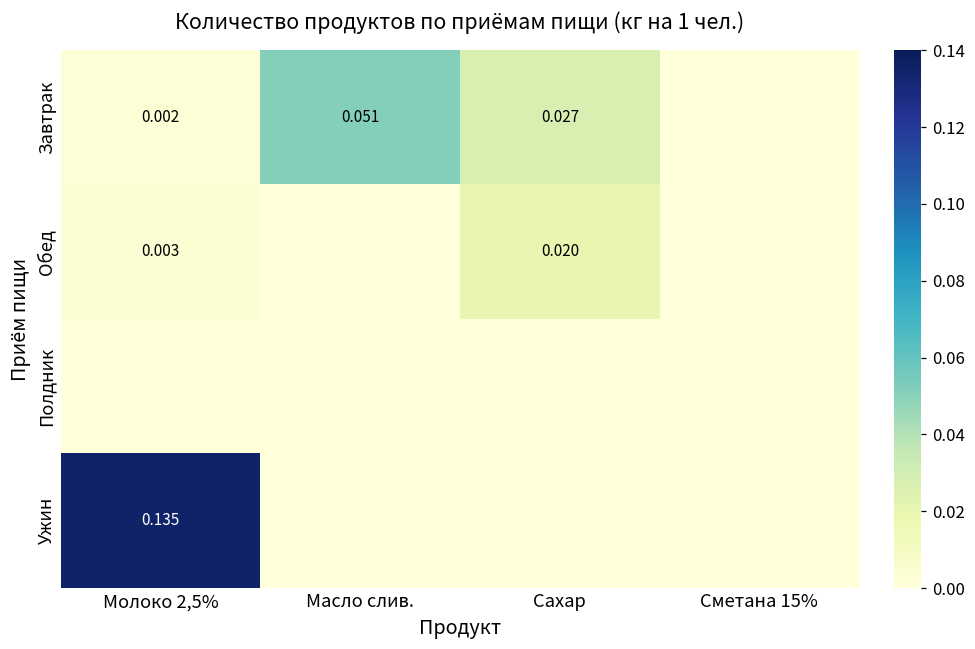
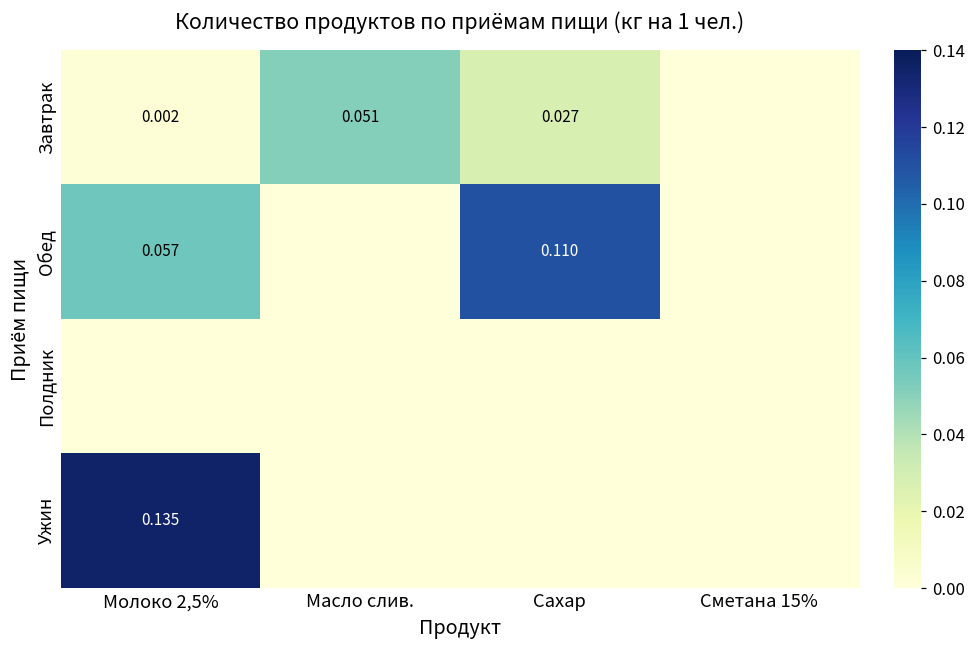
  {
    "Завтрак": {
      "Молоко 2,5%": 0.002,
      "Масло слив.": 0.051,
      "Сахар": 0.027
    },
    "Обед": {
-     "Молоко 2,5%": 0.003,
-     "Сахар": 0.020
+     "Молоко 2,5%": 0.057,
+     "Сахар": 0.110
    },
    "Ужин": {
      "Молоко 2,5%": 0.135
    }
  }
